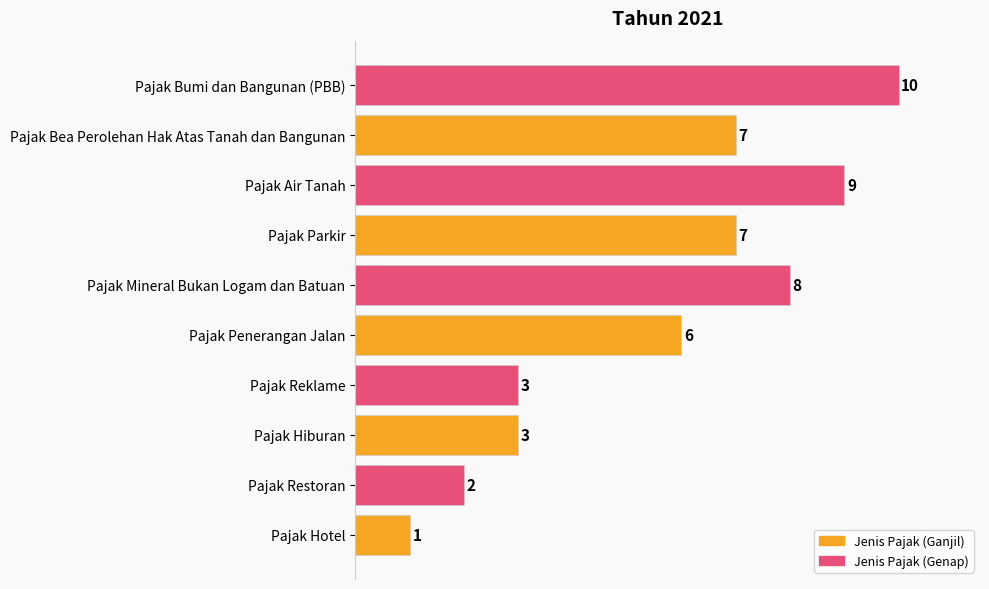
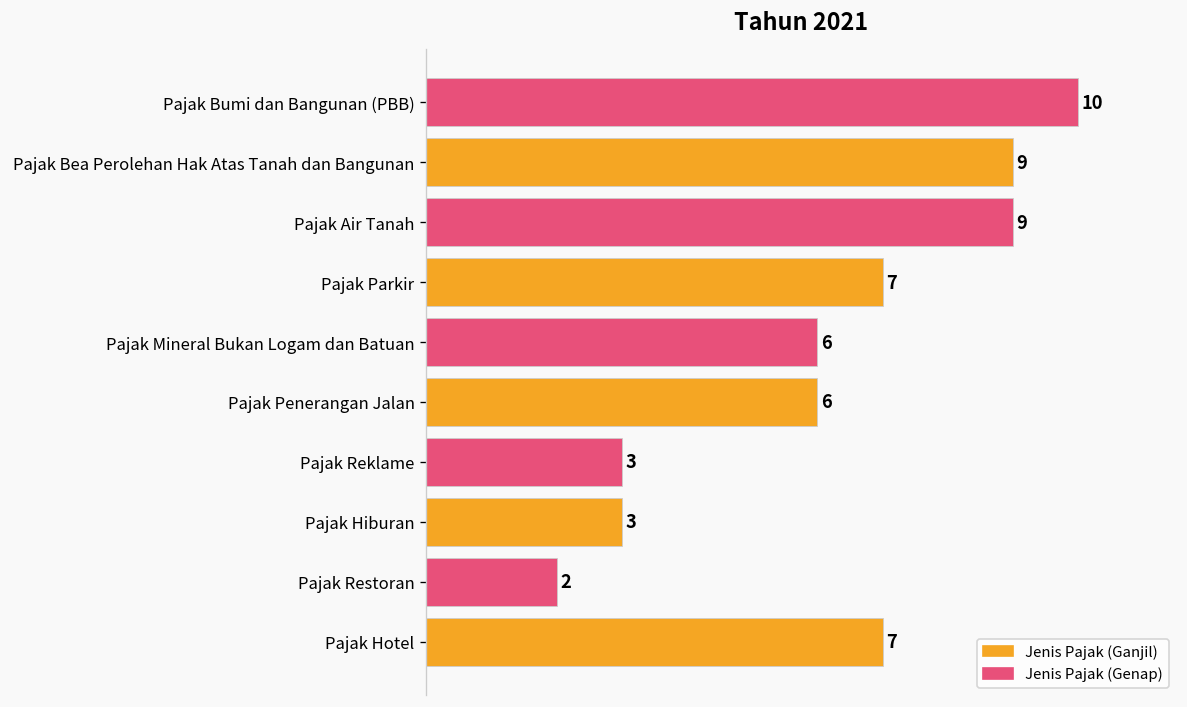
  {
    "Pajak Bumi dan Bangunan (PBB)": 10,
-   "Pajak Bea Perolehan Hak Atas Tanah dan Bangunan": 7,
+   "Pajak Bea Perolehan Hak Atas Tanah dan Bangunan": 9,
    "Pajak Air Tanah": 9,
    "Pajak Parkir": 7,
-   "Pajak Mineral Bukan Logam dan Batuan": 8,
+   "Pajak Mineral Bukan Logam dan Batuan": 6,
    "Pajak Penerangan Jalan": 6,
    "Pajak Reklame": 3,
    "Pajak Hiburan": 3,
    "Pajak Restoran": 2,
-   "Pajak Hotel": 1
+   "Pajak Hotel": 7
  }
